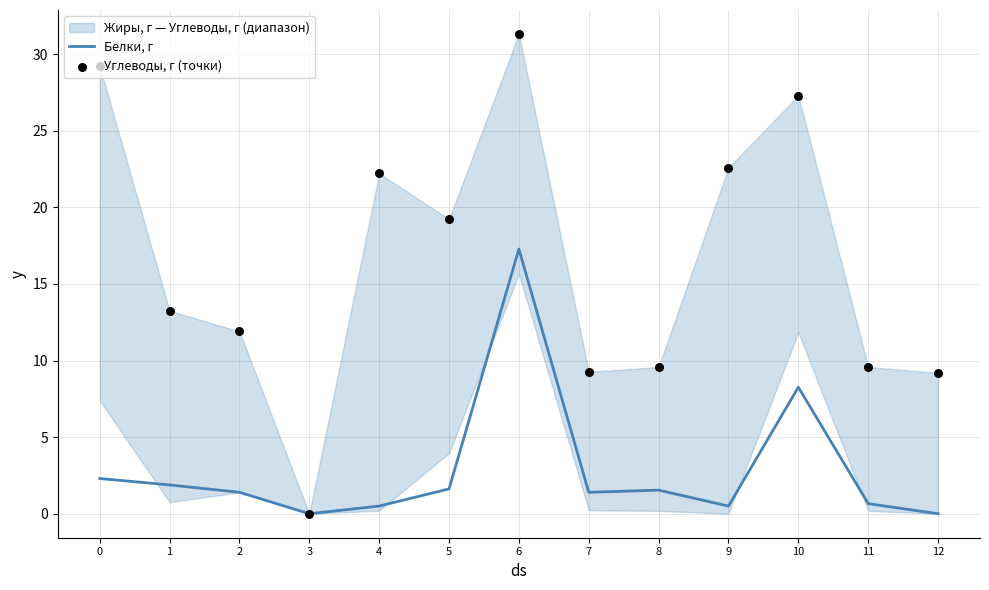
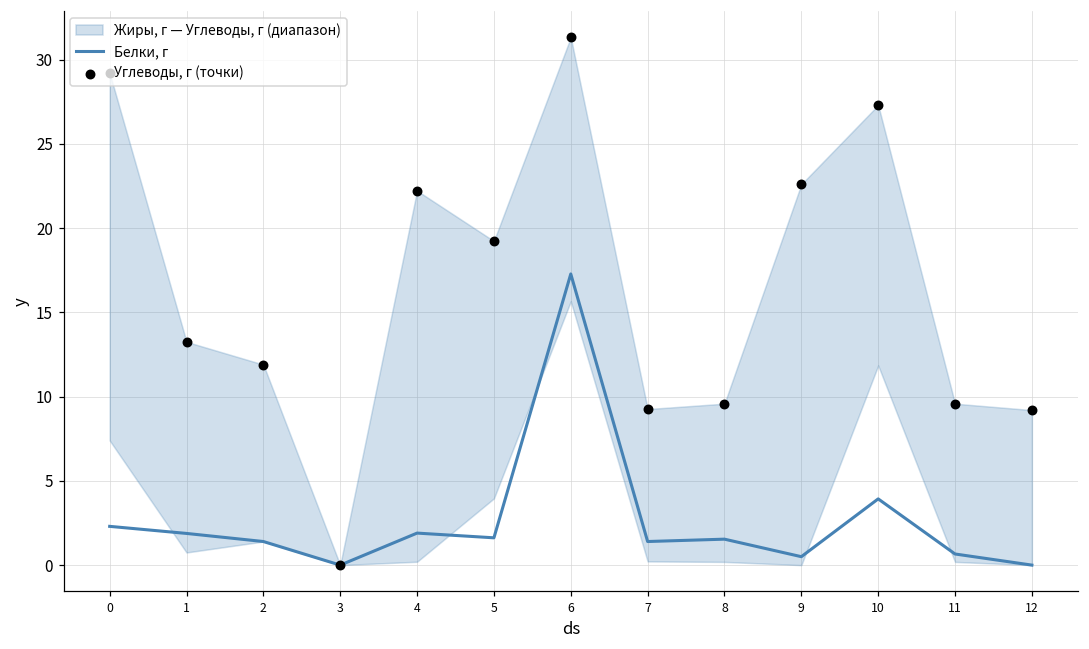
  {
    "Белки, г": {
      "0": 2.3,
      "1": 1.9,
      "2": 1.4,
-     "4": 0.5,
+     "4": 1.9,
      "5": 1.6,
      "6": 17.3,
      "7": 1.4,
      "8": 1.5,
      "9": 0.5,
-     "10": 8.3,
+     "10": 3.9,
      "11": 0.7,
      "12": 0.0
    }
  }
